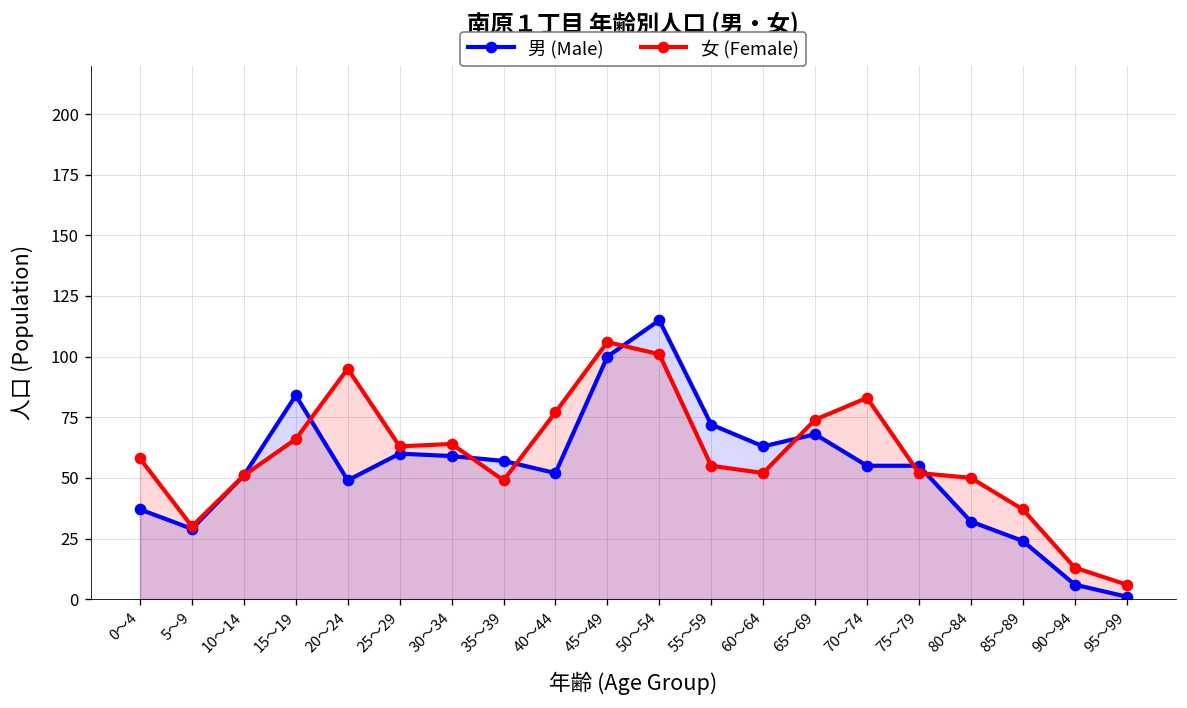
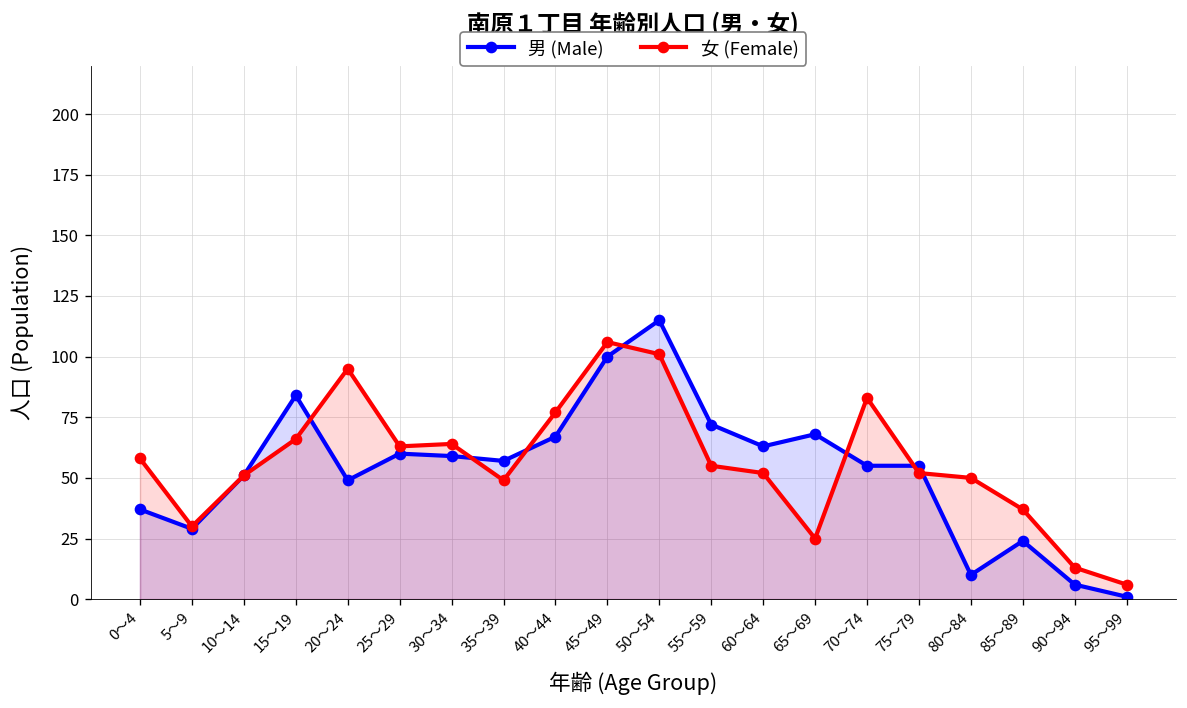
  {
    "男 (Male)": {
      "0～4": 37,
      "15～19": 84,
      "20～24": 49,
      "25～29": 60,
      "30～34": 59,
      "35～39": 57,
-     "40～44": 52,
+     "40～44": 67,
      "45～49": 100,
      "50～54": 115,
      "55～59": 72,
      "60～64": 63,
      "65～69": 68,
      "70～74": 55,
      "75～79": 55,
-     "80～84": 32,
+     "80～84": 10,
      "85～89": 24,
      "90～94": 6,
      "95～99": 1
    },
    "女 (Female)": {
      "0～4": 58,
      "15～19": 66,
      "20～24": 95,
      "25～29": 63,
      "30～34": 64,
      "35～39": 49,
      "40～44": 77,
      "45～49": 106,
      "50～54": 101,
      "55～59": 55,
      "60～64": 52,
-     "65～69": 74,
+     "65～69": 25,
      "70～74": 83,
      "75～79": 52,
      "80～84": 50,
      "85～89": 37,
      "90～94": 13,
      "95～99": 6
    }
  }
